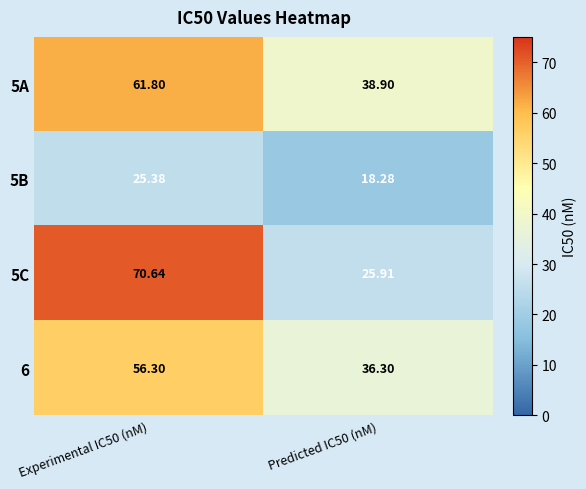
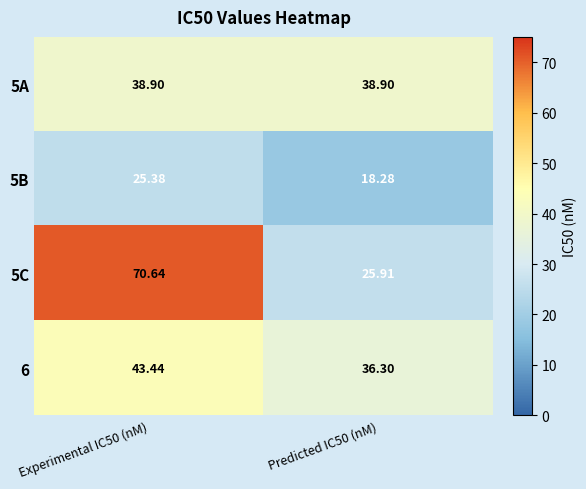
  {
    "5A": {
-     "Experimental IC50 (nM)": 61.80,
+     "Experimental IC50 (nM)": 38.90,
      "Predicted IC50 (nM)": 38.90
    },
    "5B": {
      "Experimental IC50 (nM)": 25.38,
      "Predicted IC50 (nM)": 18.28
    },
    "5C": {
      "Experimental IC50 (nM)": 70.64,
      "Predicted IC50 (nM)": 25.91
    },
    "6": {
-     "Experimental IC50 (nM)": 56.30,
+     "Experimental IC50 (nM)": 43.44,
      "Predicted IC50 (nM)": 36.30
    }
  }
